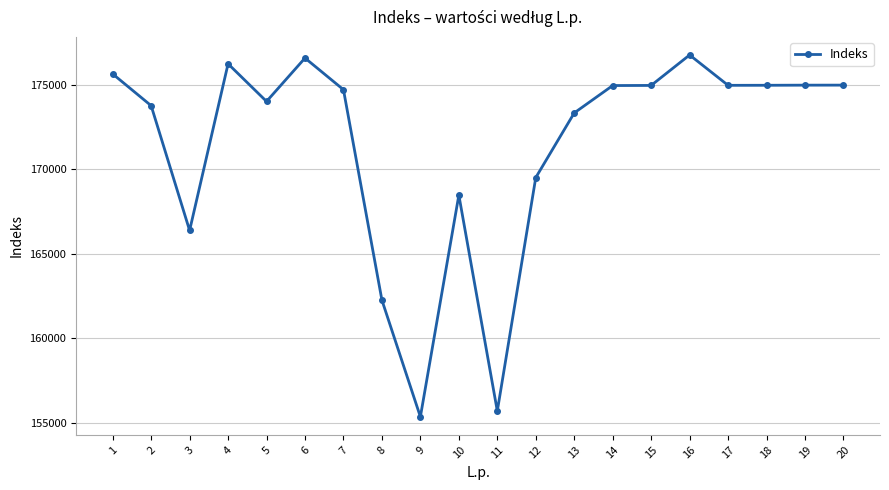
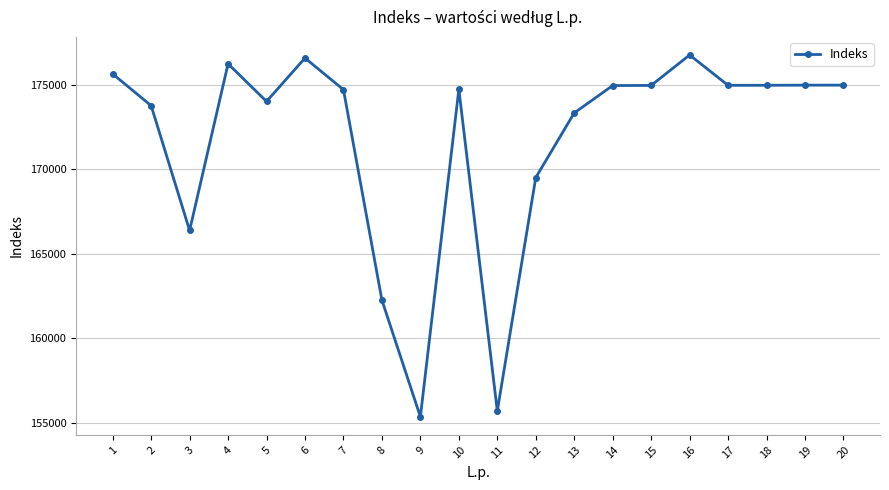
  {
    "1": 175700,
    "2": 173800,
    "3": 166400,
    "4": 176300,
    "5": 174000,
    "6": 176600,
    "7": 174700,
    "8": 162300,
    "9": 155300,
-   "10": 168500,
+   "10": 174800,
    "11": 155700,
    "12": 169500,
    "13": 173400,
    "14": 175000,
    "15": 175000,
    "16": 176800,
    "17": 175000,
    "18": 175000,
    "19": 175000,
    "20": 175000
  }
